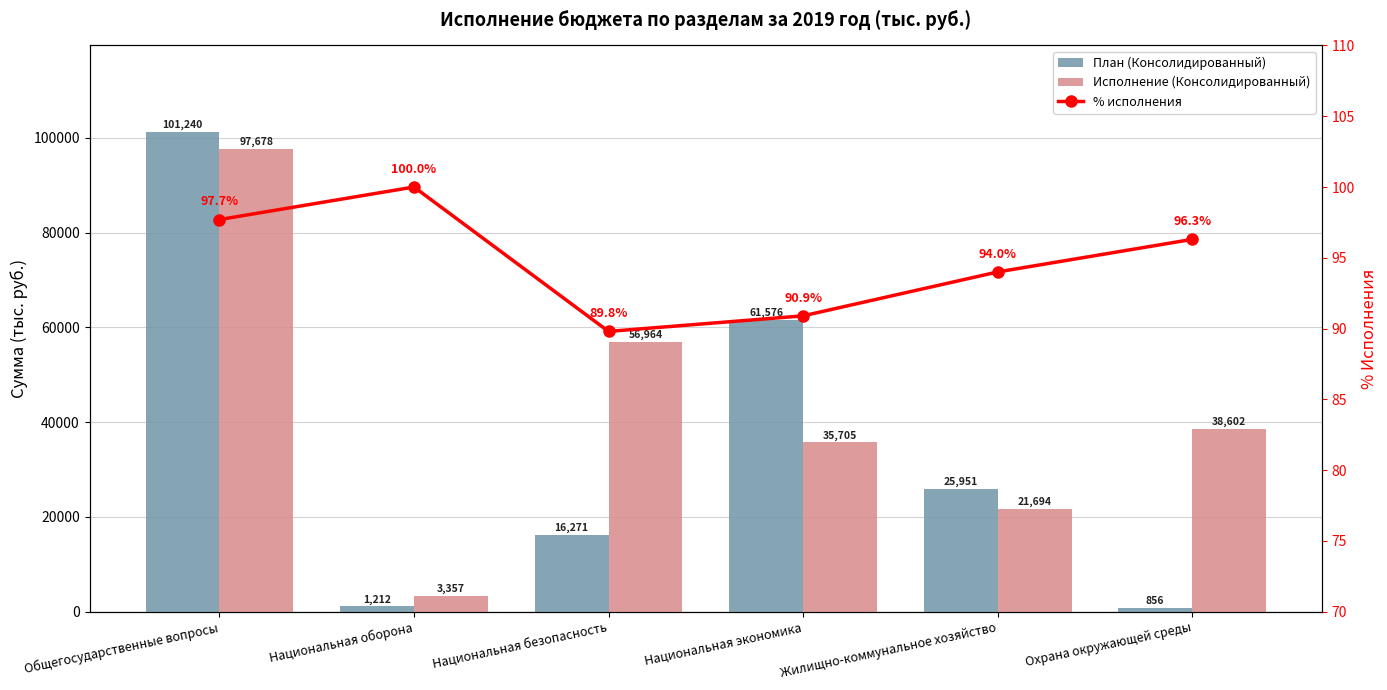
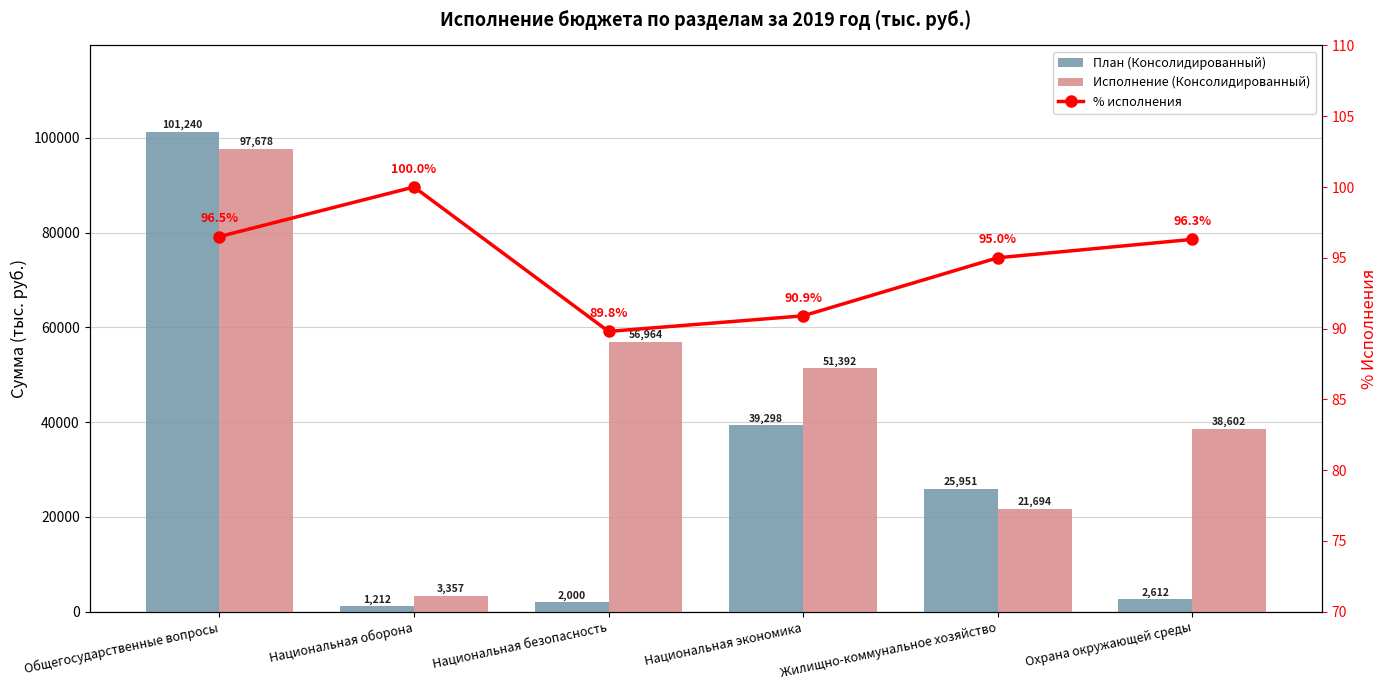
  {
    "План (Консолидированный)": {
      "Общегосударственные вопросы": "101,240",
      "Национальная оборона": "1,212",
-     "Национальная безопасность": "16,271",
-     "Национальная экономика": "61,576",
+     "Национальная безопасность": "2,000",
+     "Национальная экономика": "39,298",
      "Жилищно-коммунальное хозяйство": "25,951",
-     "Охрана окружающей среды": "856"
+     "Охрана окружающей среды": "2,612"
    },
    "Исполнение (Консолидированный)": {
      "Общегосударственные вопросы": "97,678",
      "Национальная оборона": "3,357",
      "Национальная безопасность": "56,964",
-     "Национальная экономика": "35,705",
+     "Национальная экономика": "51,392",
      "Жилищно-коммунальное хозяйство": "21,694",
      "Охрана окружающей среды": "38,602"
    },
    "% исполнения": {
-     "Общегосударственные вопросы": "97.7%",
+     "Общегосударственные вопросы": "96.5%",
      "Национальная оборона": "100.0%",
      "Национальная безопасность": "89.8%",
      "Национальная экономика": "90.9%",
-     "Жилищно-коммунальное хозяйство": "94.0%",
+     "Жилищно-коммунальное хозяйство": "95.0%",
      "Охрана окружающей среды": "96.3%"
    }
  }
